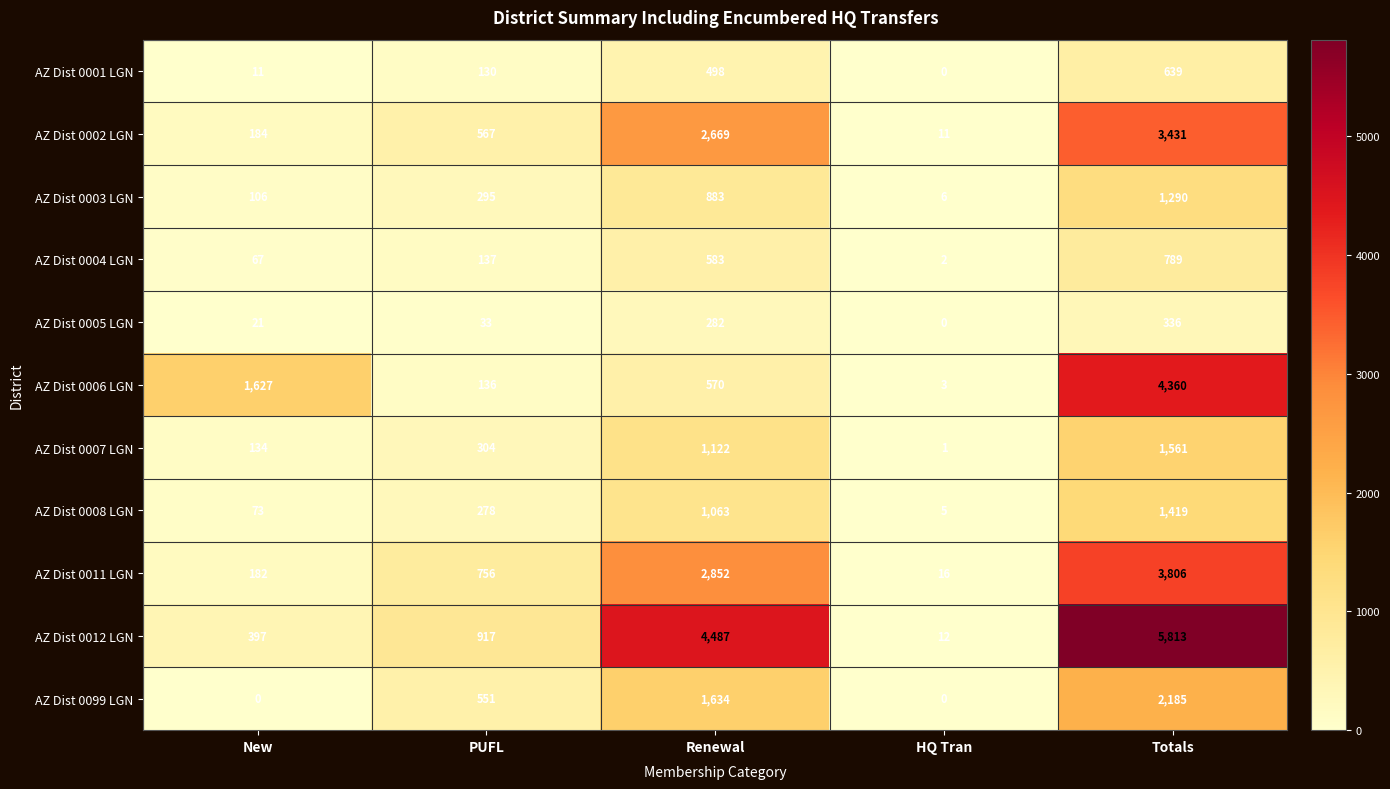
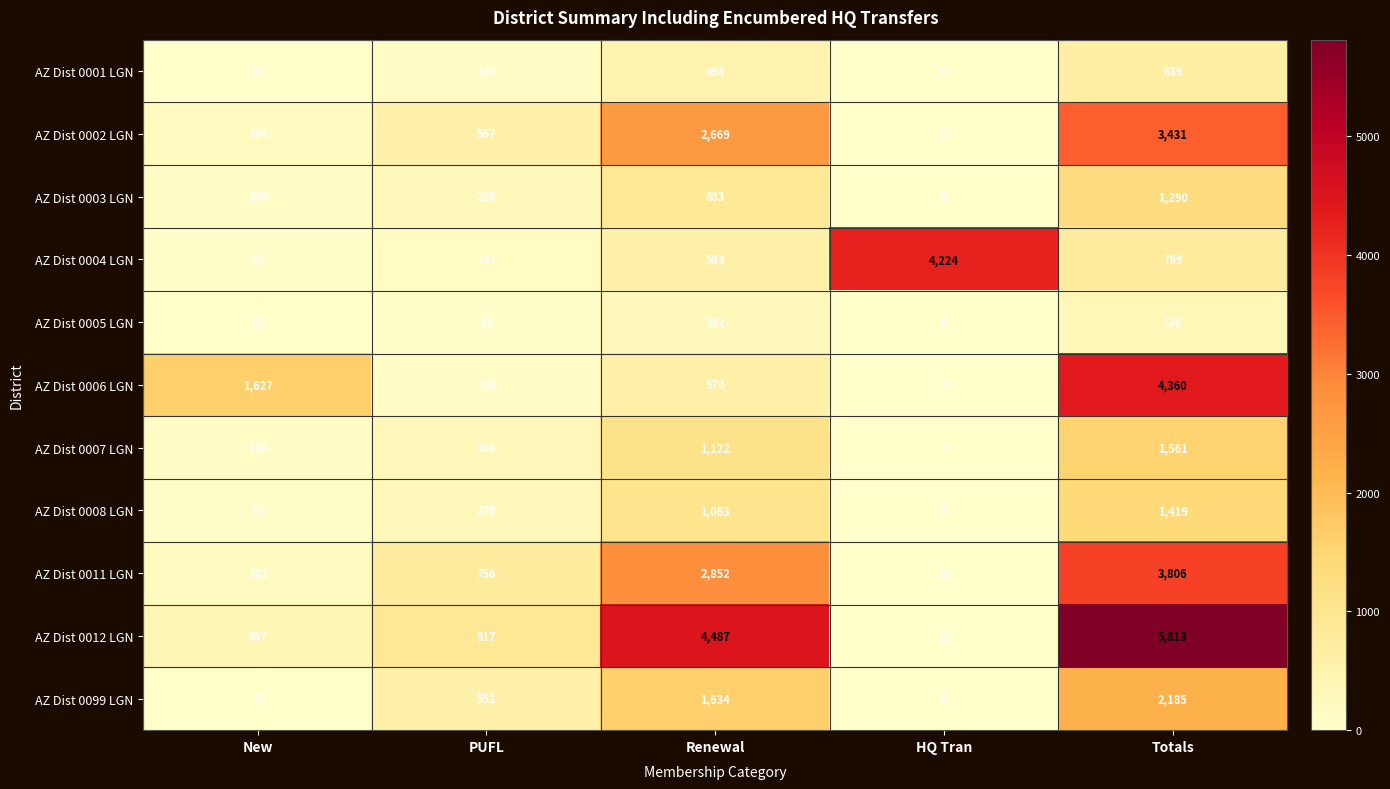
  {
    "AZ Dist 0001 LGN": {
      "New": "11",
      "PUFL": "130",
      "Renewal": "498",
      "HQ Tran": "0",
      "Totals": "639"
    },
    "AZ Dist 0002 LGN": {
      "New": "184",
      "PUFL": "567",
      "Renewal": "2,669",
      "HQ Tran": "11",
      "Totals": "3,431"
    },
    "AZ Dist 0003 LGN": {
      "New": "106",
      "PUFL": "295",
      "Renewal": "883",
      "HQ Tran": "6",
      "Totals": "1,290"
    },
    "AZ Dist 0004 LGN": {
      "New": "67",
      "PUFL": "137",
      "Renewal": "583",
-     "HQ Tran": "2",
+     "HQ Tran": "4,224",
      "Totals": "789"
    },
    "AZ Dist 0005 LGN": {
      "New": "21",
      "PUFL": "33",
      "Renewal": "282",
      "HQ Tran": "0",
      "Totals": "336"
    },
    "AZ Dist 0006 LGN": {
      "New": "1,627",
      "PUFL": "136",
      "Renewal": "570",
      "HQ Tran": "3",
      "Totals": "4,360"
    },
    "AZ Dist 0007 LGN": {
      "New": "134",
      "PUFL": "304",
      "Renewal": "1,122",
      "HQ Tran": "1",
      "Totals": "1,561"
    },
    "AZ Dist 0008 LGN": {
      "New": "73",
      "PUFL": "278",
      "Renewal": "1,063",
      "HQ Tran": "5",
      "Totals": "1,419"
    },
    "AZ Dist 0011 LGN": {
      "New": "182",
      "PUFL": "756",
      "Renewal": "2,852",
      "HQ Tran": "16",
      "Totals": "3,806"
    },
    "AZ Dist 0012 LGN": {
      "New": "397",
      "PUFL": "917",
      "Renewal": "4,487",
      "HQ Tran": "12",
      "Totals": "5,813"
    },
    "AZ Dist 0099 LGN": {
      "New": "0",
      "PUFL": "551",
      "Renewal": "1,634",
      "HQ Tran": "0",
      "Totals": "2,185"
    }
  }
